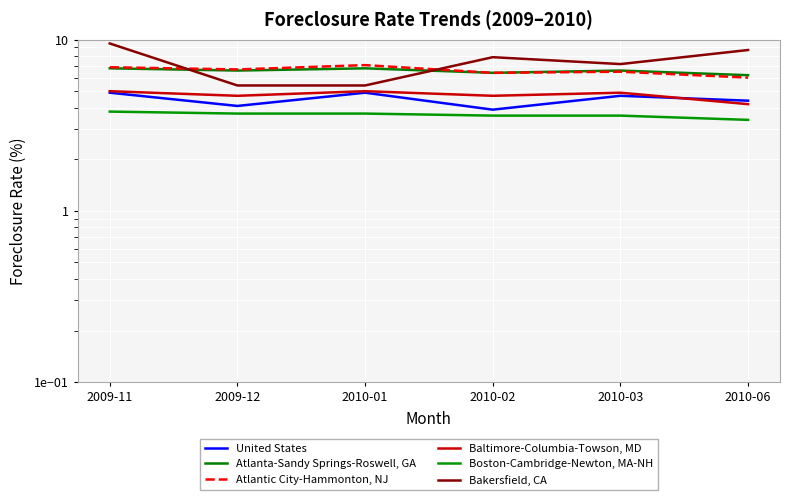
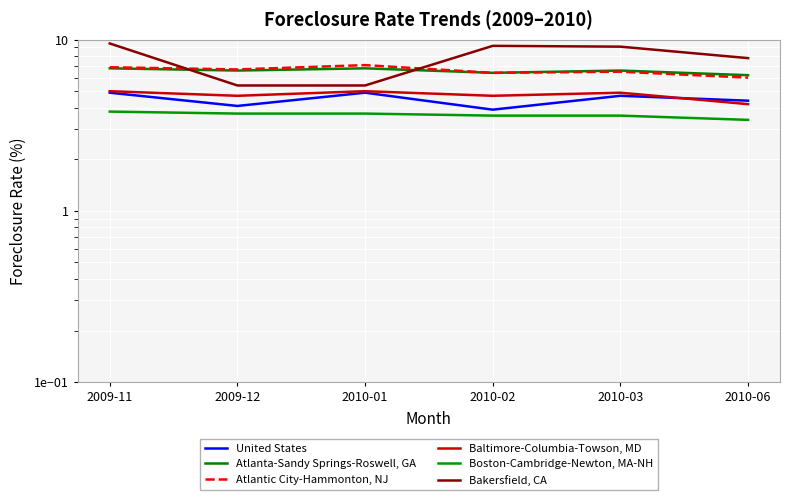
  {
    "United States": {
      "2009-12": 4.1,
      "2010-02": 3.9,
      "2010-03": 4.7,
      "2010-06": 4.4
    },
    "Bakersfield, CA": {
      "2009-11": 10,
      "2009-12": 5.4,
      "2010-01": 5.4,
-     "2010-02": 8,
-     "2010-03": 7.2,
-     "2010-06": 9
+     "2010-02": 9,
+     "2010-03": 9,
+     "2010-06": 8
    }
  }
